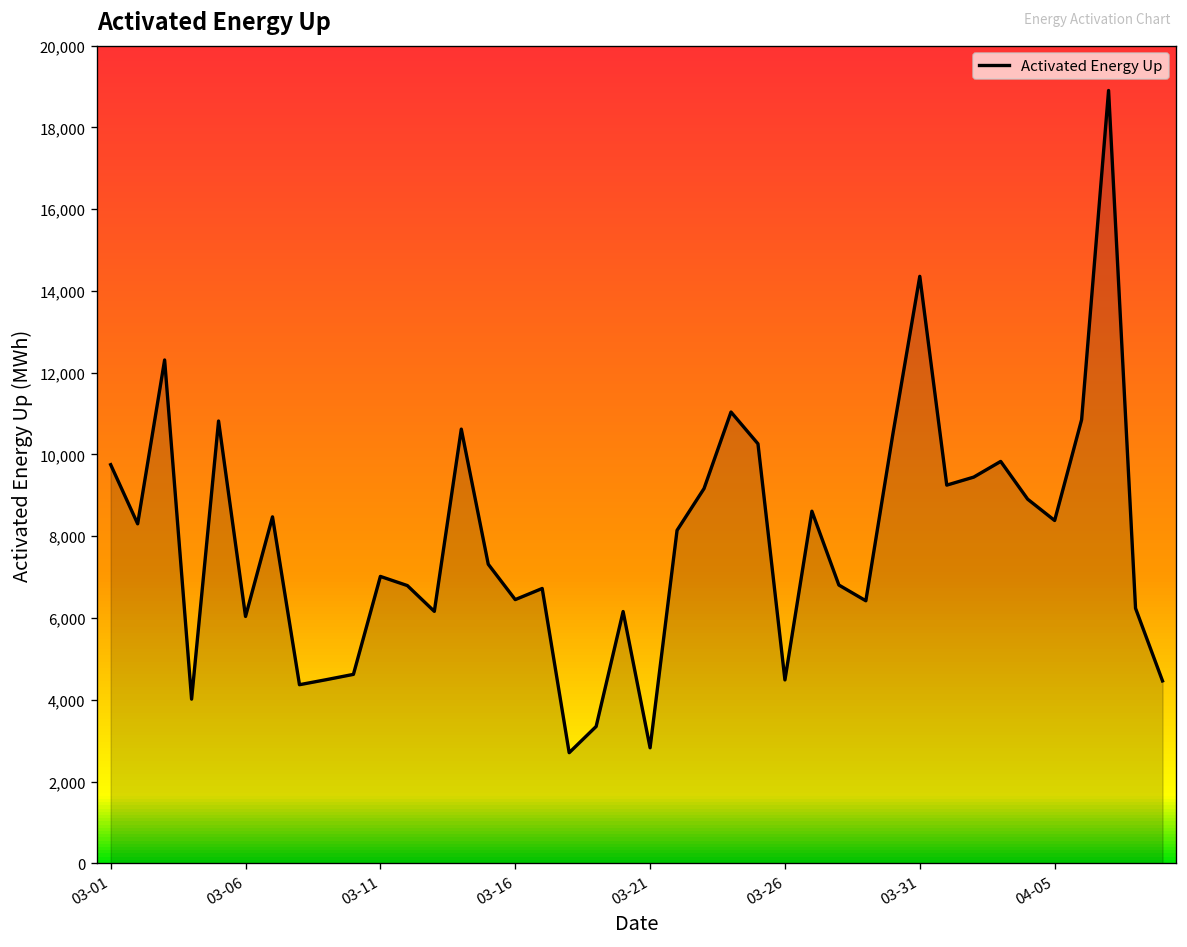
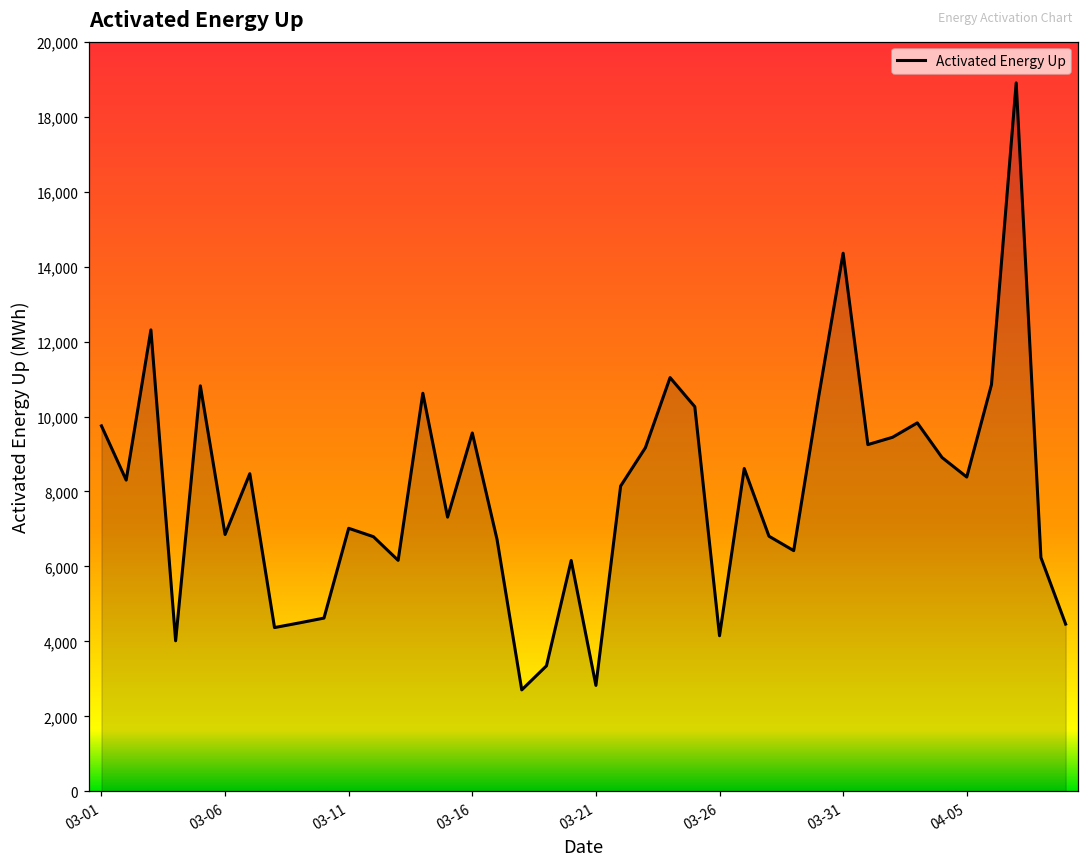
  {
    "03-01": "9,800",
-   "03-06": "6,000",
+   "03-06": "6,900",
    "03-11": "7,000",
-   "03-16": "6,500",
+   "03-16": "9,600",
    "03-21": "2,800",
-   "03-26": "4,500",
+   "03-26": "4,200",
    "03-31": "14,400",
    "04-05": "8,400"
  }
